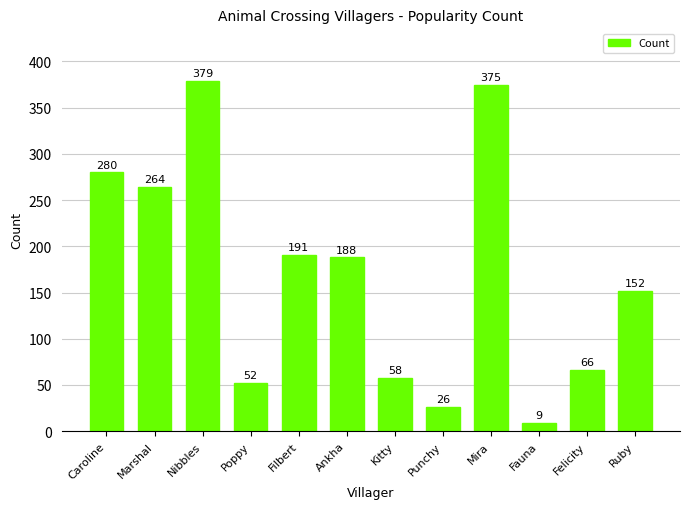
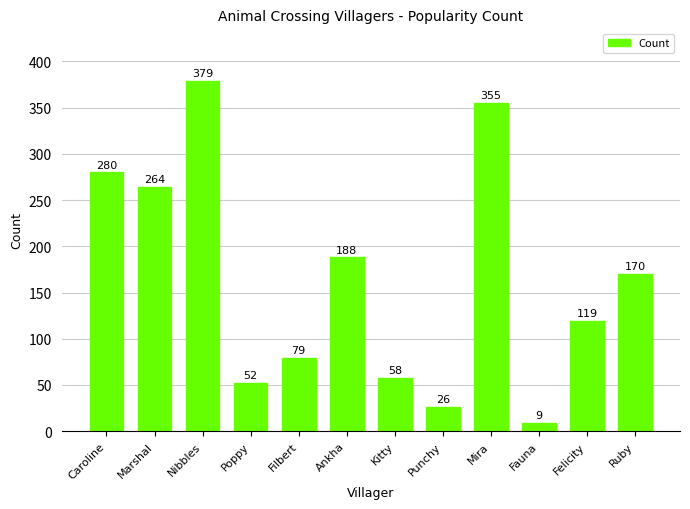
  {
    "Caroline": 280,
    "Marshal": 264,
    "Nibbles": 379,
    "Poppy": 52,
-   "Filbert": 191,
+   "Filbert": 79,
    "Ankha": 188,
    "Kitty": 58,
    "Punchy": 26,
-   "Mira": 375,
+   "Mira": 355,
    "Fauna": 9,
-   "Felicity": 66,
-   "Ruby": 152
+   "Felicity": 119,
+   "Ruby": 170
  }
